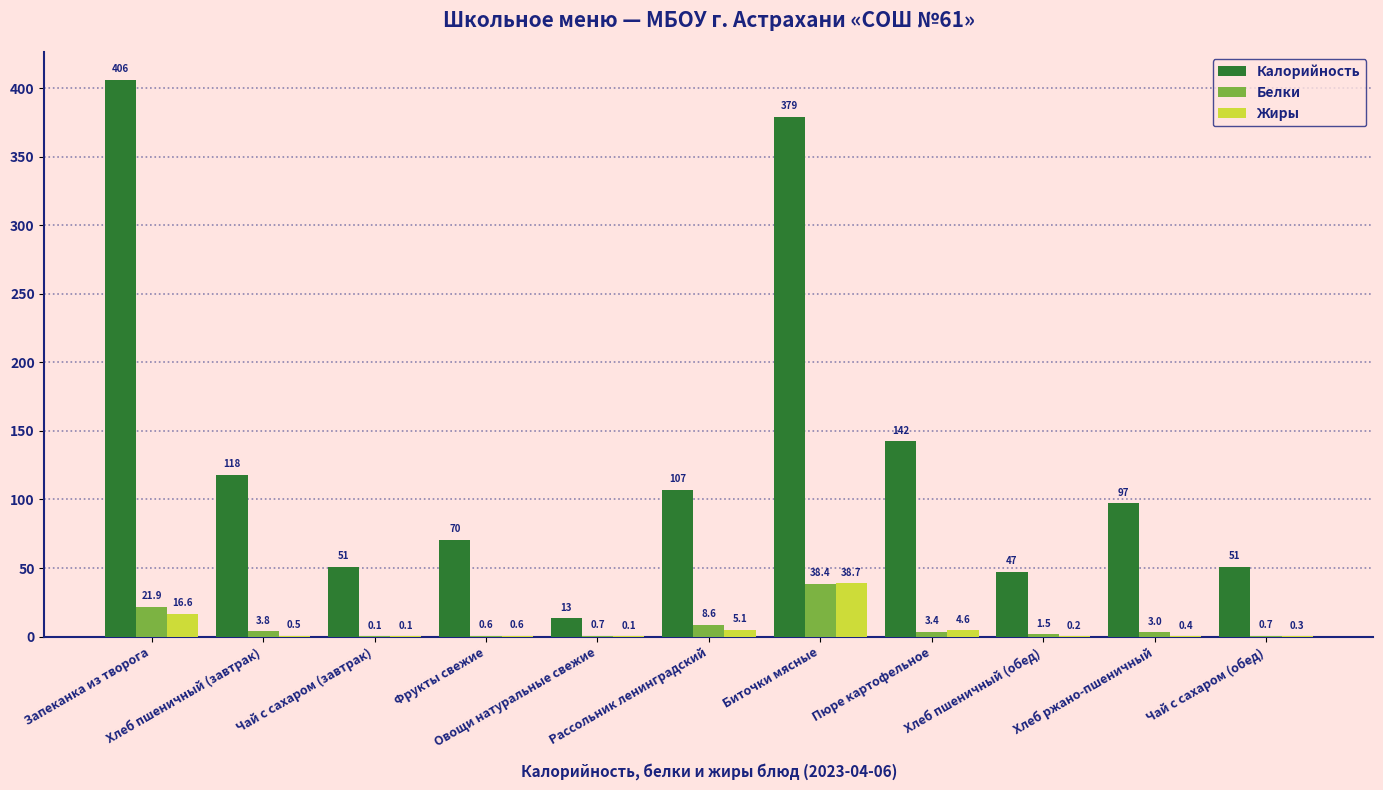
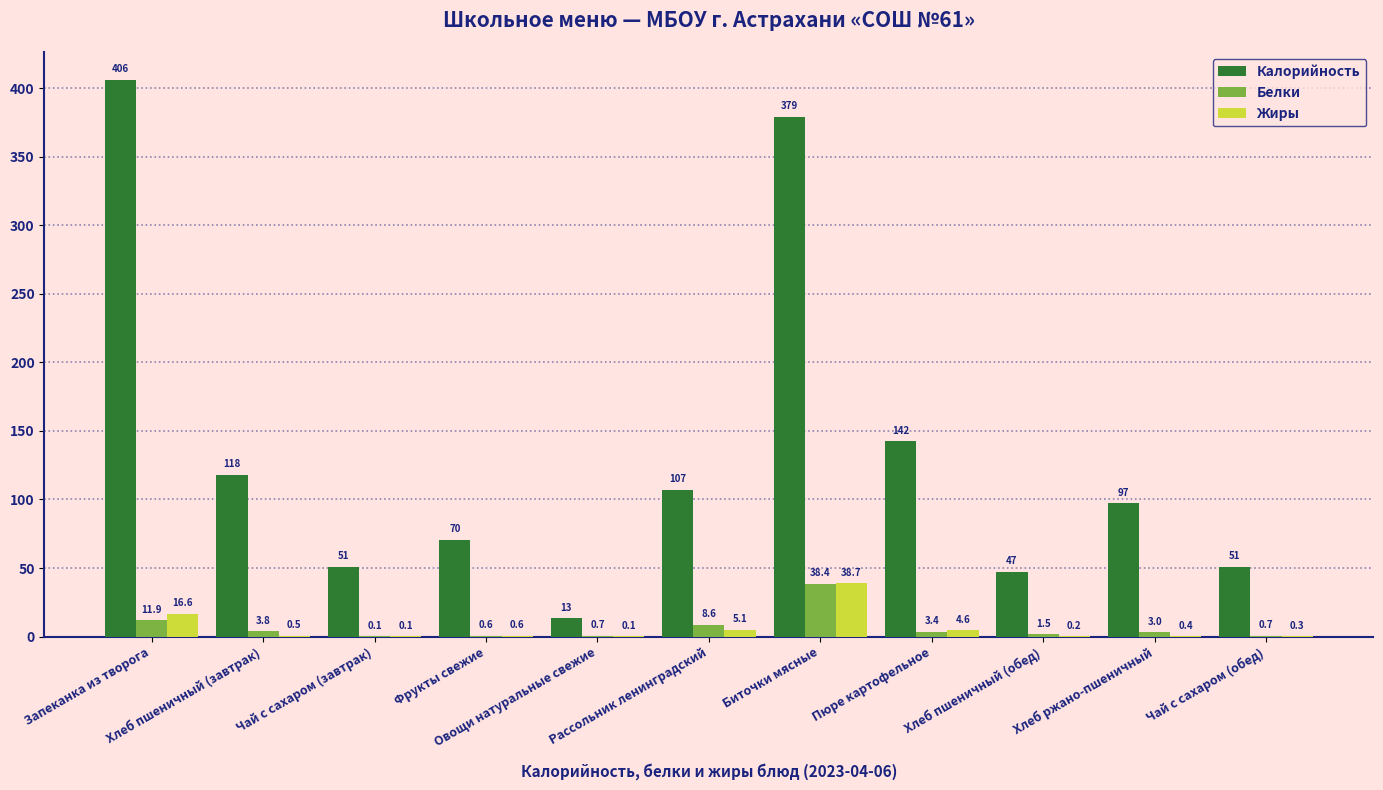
  {
    "Калорийность": {
      "Запеканка из творога": 406,
      "Хлеб пшеничный (завтрак)": 118,
      "Чай с сахаром (завтрак)": 51,
      "Фрукты свежие": 70,
      "Овощи натуральные свежие": 13,
      "Рассольник ленинградский": 107,
      "Биточки мясные": 379,
      "Пюре картофельное": 142,
      "Хлеб пшеничный (обед)": 47,
      "Хлеб ржано-пшеничный": 97,
      "Чай с сахаром (обед)": 51
    },
    "Белки": {
-     "Запеканка из творога": 21.9,
+     "Запеканка из творога": 11.9,
      "Хлеб пшеничный (завтрак)": 3.8,
      "Чай с сахаром (завтрак)": 0.1,
      "Фрукты свежие": 0.6,
      "Овощи натуральные свежие": 0.7,
      "Рассольник ленинградский": 8.6,
      "Биточки мясные": 38.4,
      "Пюре картофельное": 3.4,
      "Хлеб пшеничный (обед)": 1.5,
      "Хлеб ржано-пшеничный": 3.0,
      "Чай с сахаром (обед)": 0.7
    },
    "Жиры": {
      "Запеканка из творога": 16.6,
      "Хлеб пшеничный (завтрак)": 0.5,
      "Чай с сахаром (завтрак)": 0.1,
      "Фрукты свежие": 0.6,
      "Овощи натуральные свежие": 0.1,
      "Рассольник ленинградский": 5.1,
      "Биточки мясные": 38.7,
      "Пюре картофельное": 4.6,
      "Хлеб пшеничный (обед)": 0.2,
      "Хлеб ржано-пшеничный": 0.4,
      "Чай с сахаром (обед)": 0.3
    }
  }
